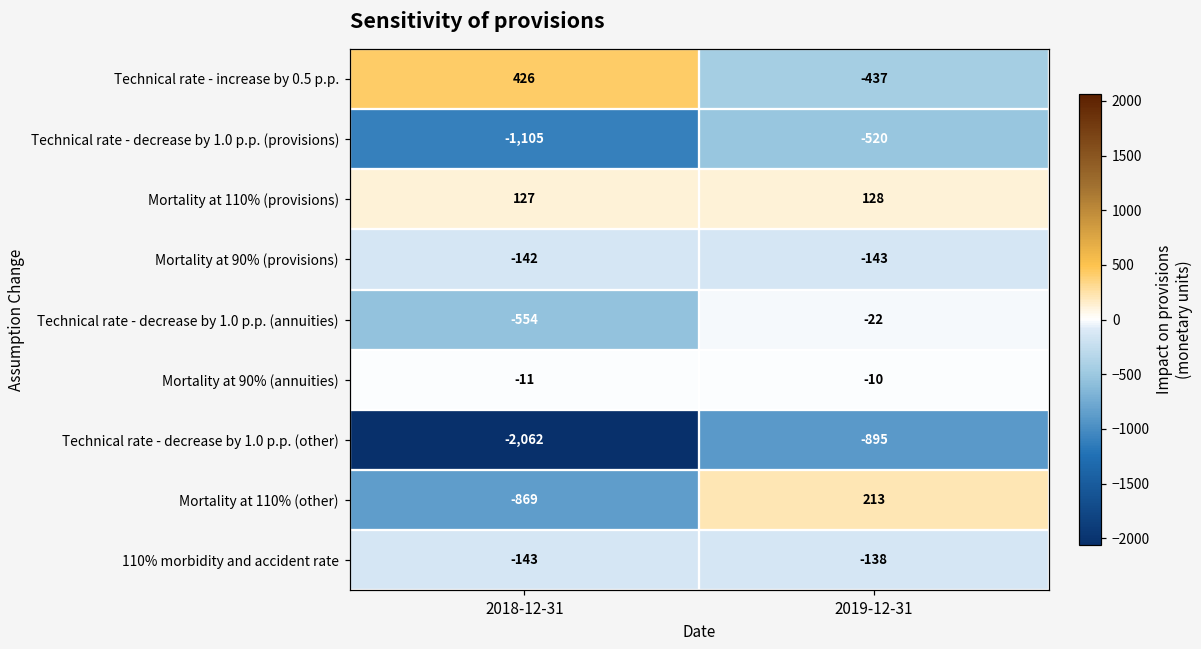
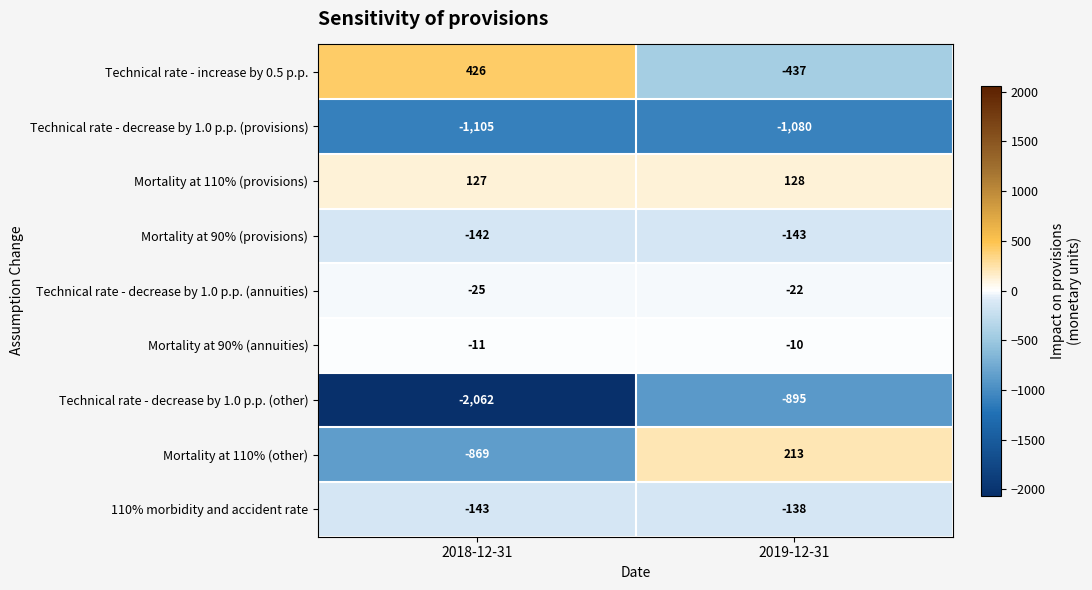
  {
    "Technical rate - increase by 0.5 p.p.": {
      "2018-12-31": "426",
      "2019-12-31": "-437"
    },
    "Technical rate - decrease by 1.0 p.p. (provisions)": {
      "2018-12-31": "-1,105",
-     "2019-12-31": "-520"
+     "2019-12-31": "-1,080"
    },
    "Mortality at 110% (provisions)": {
      "2018-12-31": "127",
      "2019-12-31": "128"
    },
    "Mortality at 90% (provisions)": {
      "2018-12-31": "-142",
      "2019-12-31": "-143"
    },
    "Technical rate - decrease by 1.0 p.p. (annuities)": {
-     "2018-12-31": "-554",
+     "2018-12-31": "-25",
      "2019-12-31": "-22"
    },
    "Mortality at 90% (annuities)": {
      "2018-12-31": "-11",
      "2019-12-31": "-10"
    },
    "Technical rate - decrease by 1.0 p.p. (other)": {
      "2018-12-31": "-2,062",
      "2019-12-31": "-895"
    },
    "Mortality at 110% (other)": {
      "2018-12-31": "-869",
      "2019-12-31": "213"
    },
    "110% morbidity and accident rate": {
      "2018-12-31": "-143",
      "2019-12-31": "-138"
    }
  }
